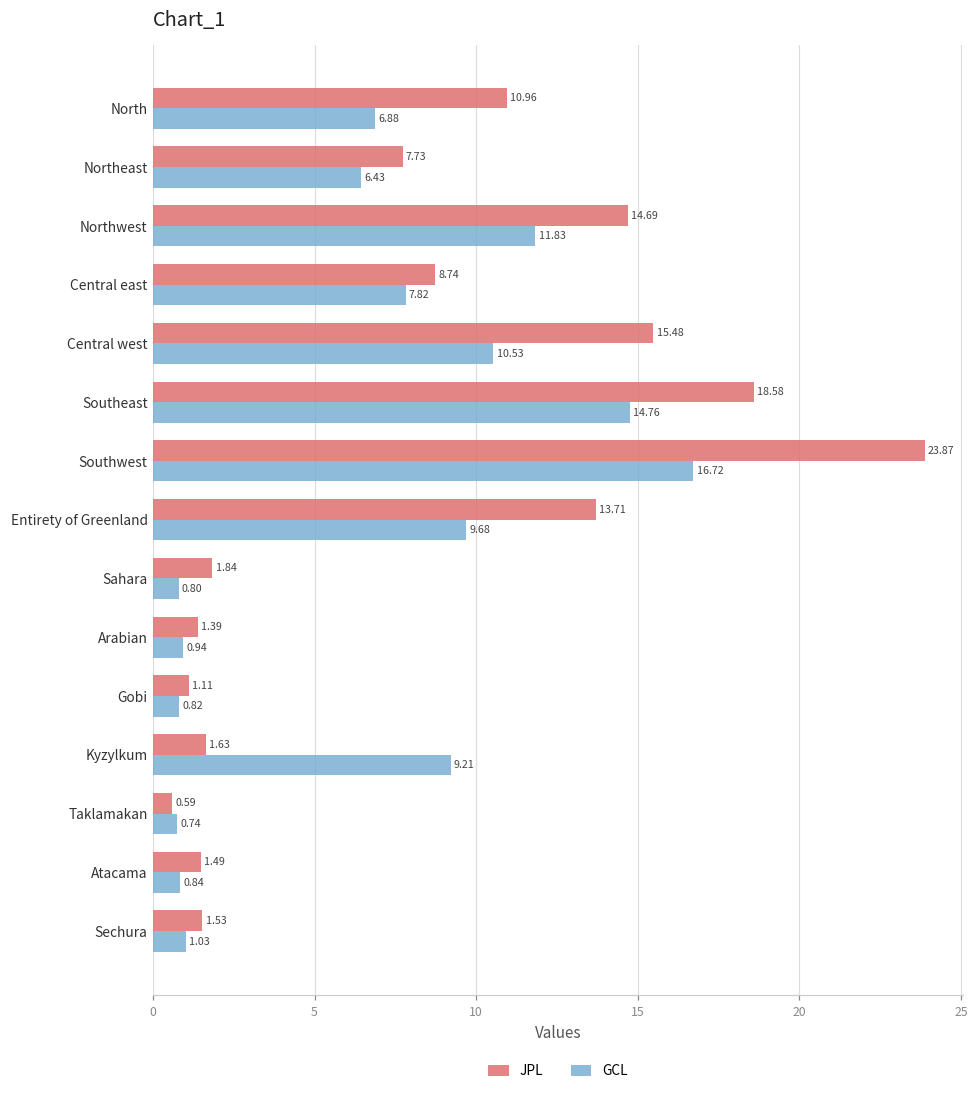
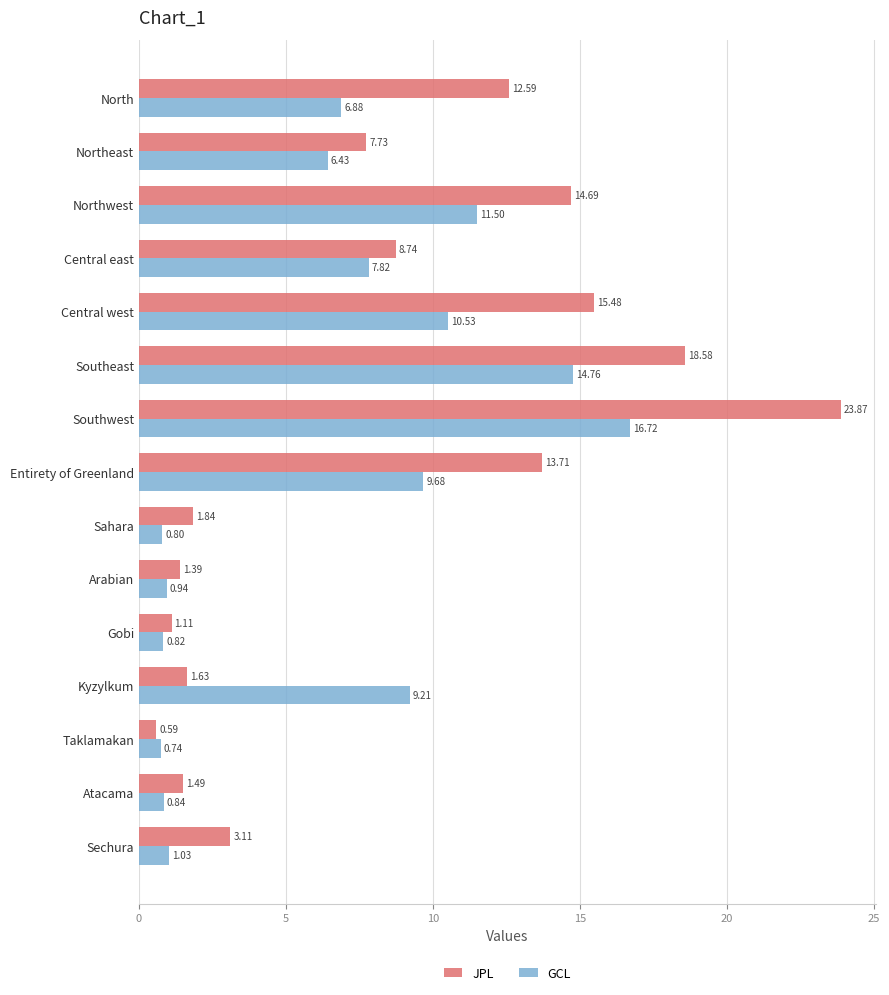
  {
    "JPL": {
-     "North": 10.96,
+     "North": 12.59,
      "Northeast": 7.73,
      "Northwest": 14.69,
      "Central east": 8.74,
      "Central west": 15.48,
      "Southeast": 18.58,
      "Southwest": 23.87,
      "Entirety of Greenland": 13.71,
      "Sahara": 1.84,
      "Arabian": 1.39,
      "Gobi": 1.11,
      "Kyzylkum": 1.63,
      "Taklamakan": 0.59,
      "Atacama": 1.49,
-     "Sechura": 1.53
+     "Sechura": 3.11
    },
    "GCL": {
      "North": 6.88,
      "Northeast": 6.43,
-     "Northwest": 11.83,
+     "Northwest": 11.50,
      "Central east": 7.82,
      "Central west": 10.53,
      "Southeast": 14.76,
      "Southwest": 16.72,
      "Entirety of Greenland": 9.68,
      "Sahara": 0.80,
      "Arabian": 0.94,
      "Gobi": 0.82,
      "Kyzylkum": 9.21,
      "Taklamakan": 0.74,
      "Atacama": 0.84,
      "Sechura": 1.03
    }
  }
